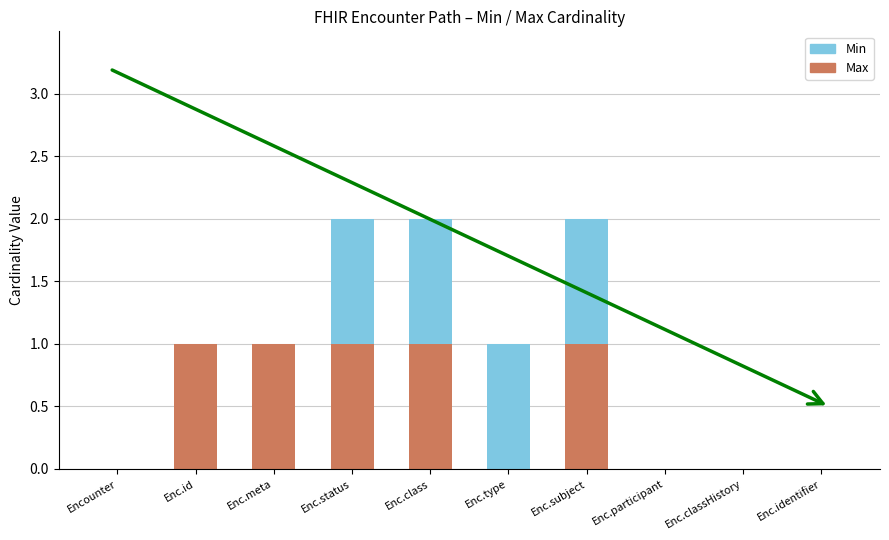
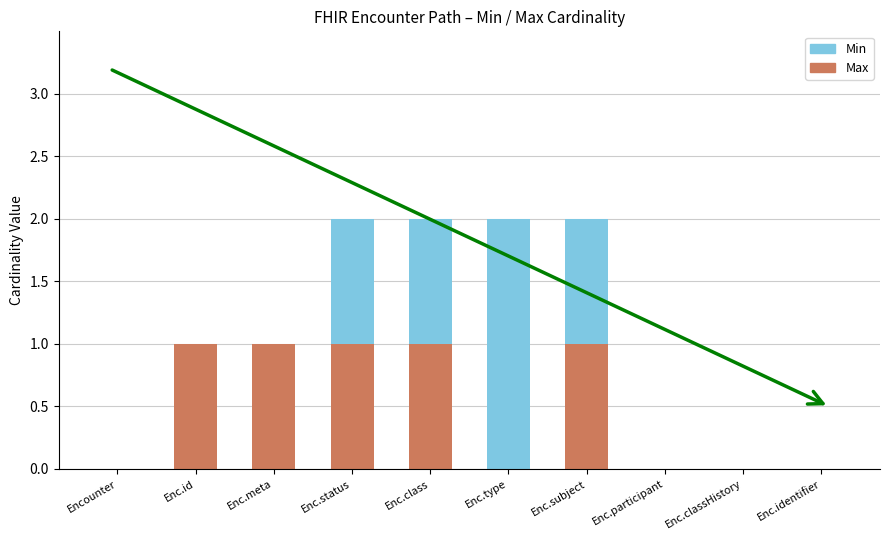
  {
    "Max": {
      "Encounter": 0,
      "Enc.id": 1,
      "Enc.meta": 1,
      "Enc.status": 1,
      "Enc.class": 1,
      "Enc.type": 0,
      "Enc.subject": 1,
      "Enc.participant": 0,
      "Enc.classHistory": 0,
      "Enc.identifier": 0
    },
    "Min": {
-     "Enc.type": 1
+     "Enc.type": 2
    }
  }
